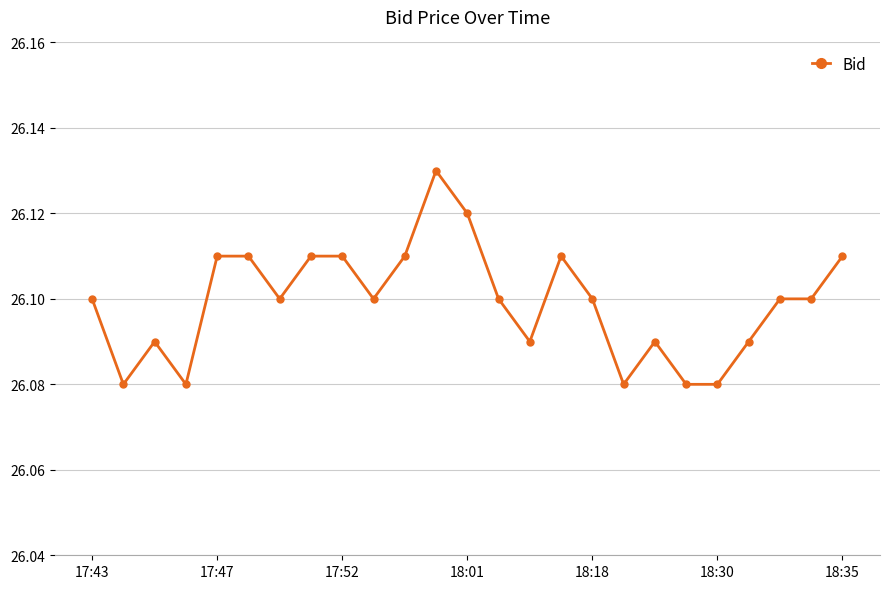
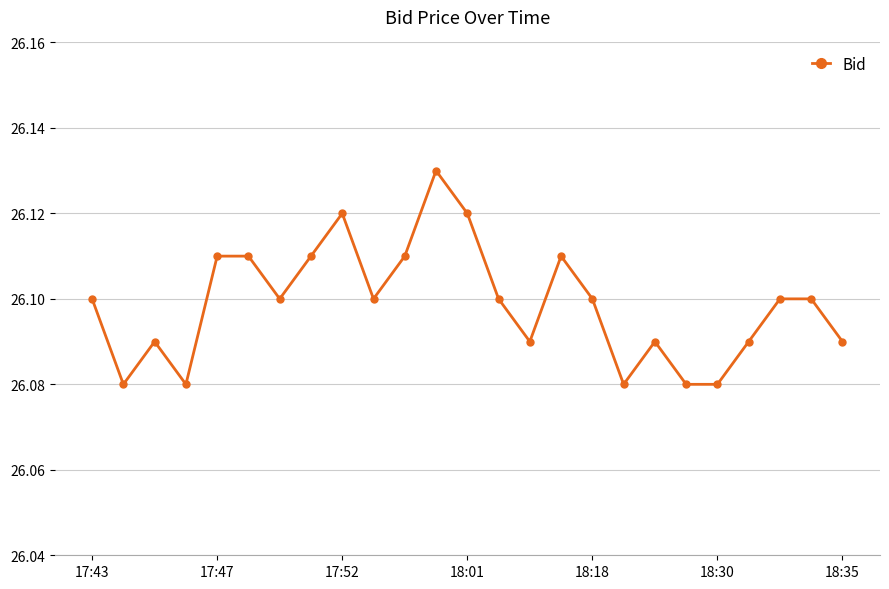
  {
    "17:43": 26.10,
    "17:47": 26.11,
-   "17:52": 26.11,
+   "17:52": 26.12,
    "18:01": 26.12,
    "18:18": 26.10,
    "18:30": 26.08,
-   "18:35": 26.11
+   "18:35": 26.09
  }
